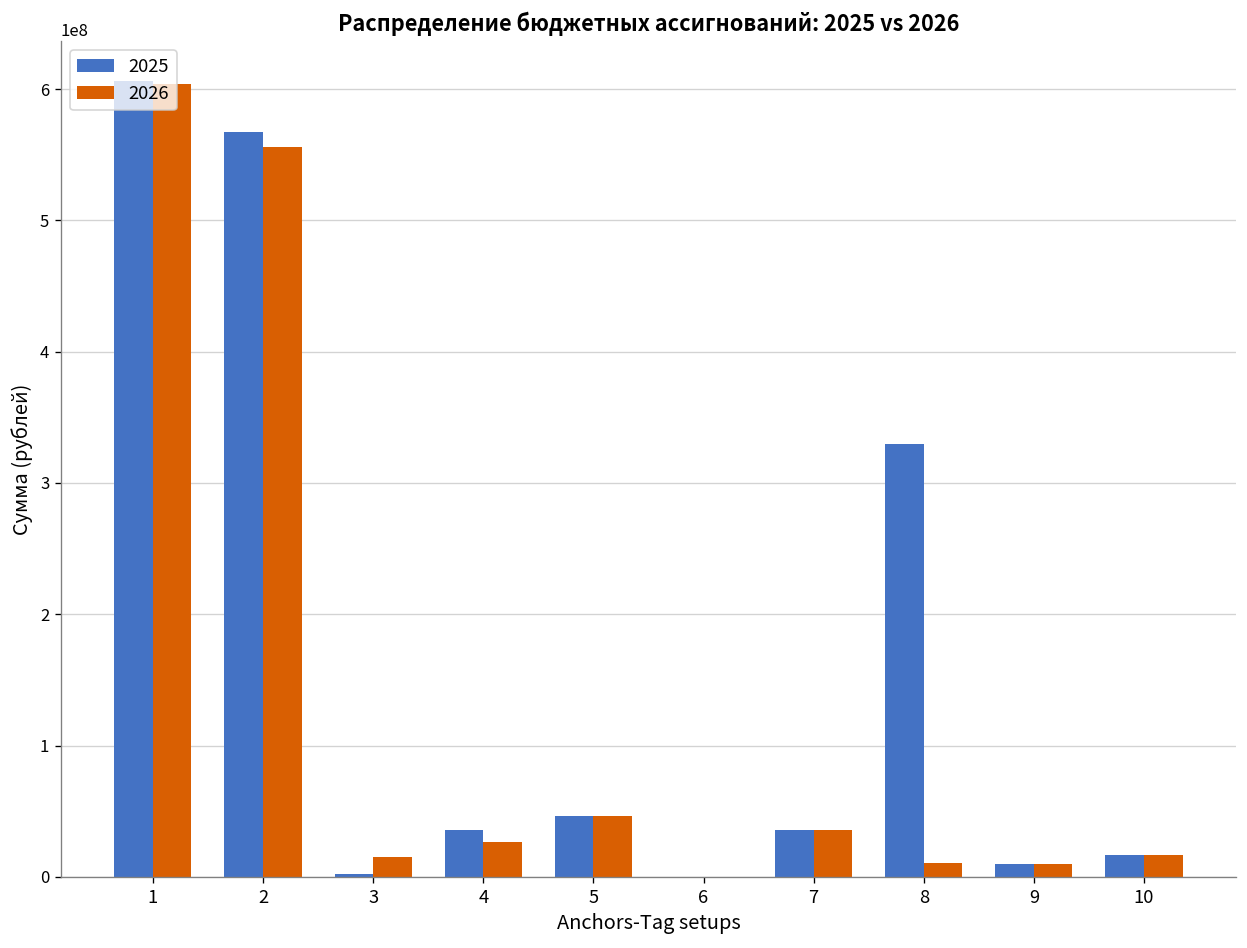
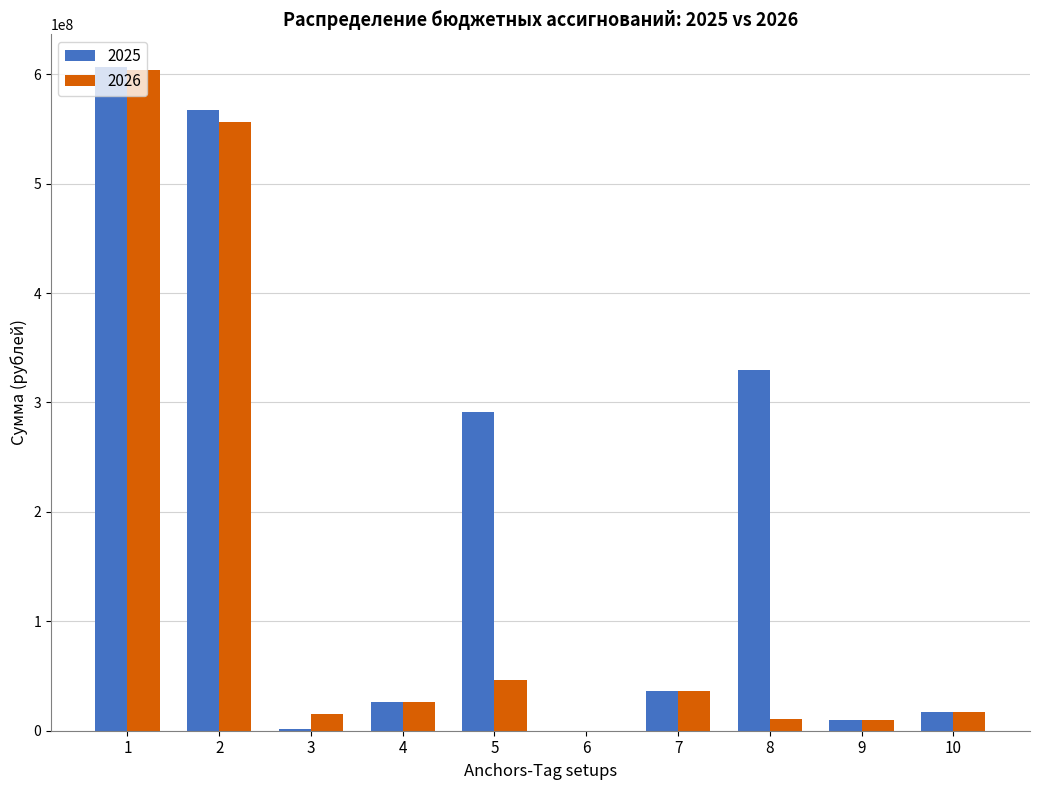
  {
    "2025": {
      "2": 567000000,
-     "4": 36000000,
-     "5": 47000000,
+     "4": 26000000,
+     "5": 292000000,
      "7": 36000000,
      "8": 330000000,
      "9": 9000000,
      "10": 17000000
    },
    "2026": {
      "2": 556000000,
      "3": 15000000,
      "4": 26000000,
      "5": 47000000,
      "7": 36000000,
      "8": 11000000,
      "9": 9000000,
      "10": 17000000
    }
  }
